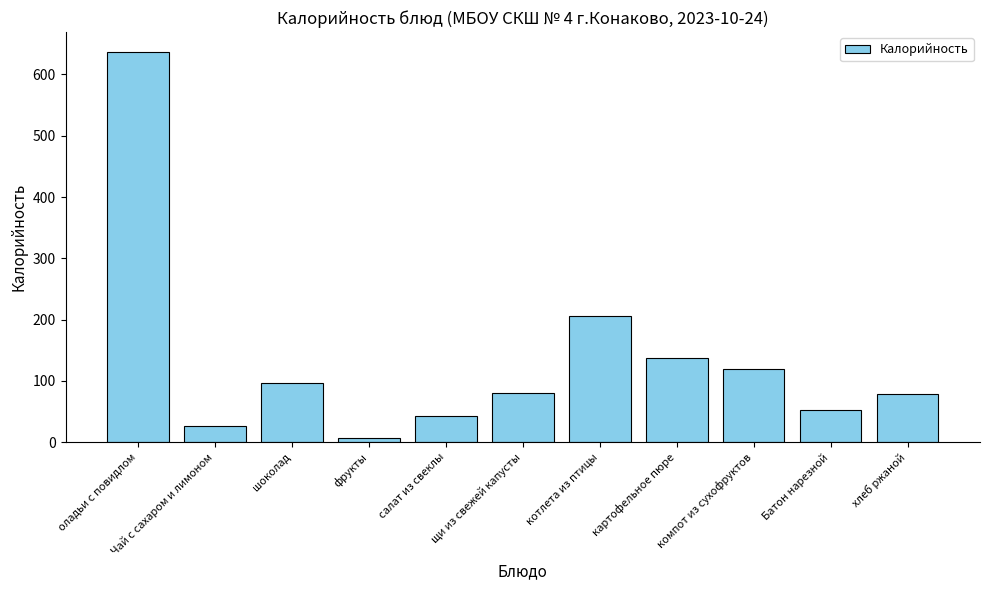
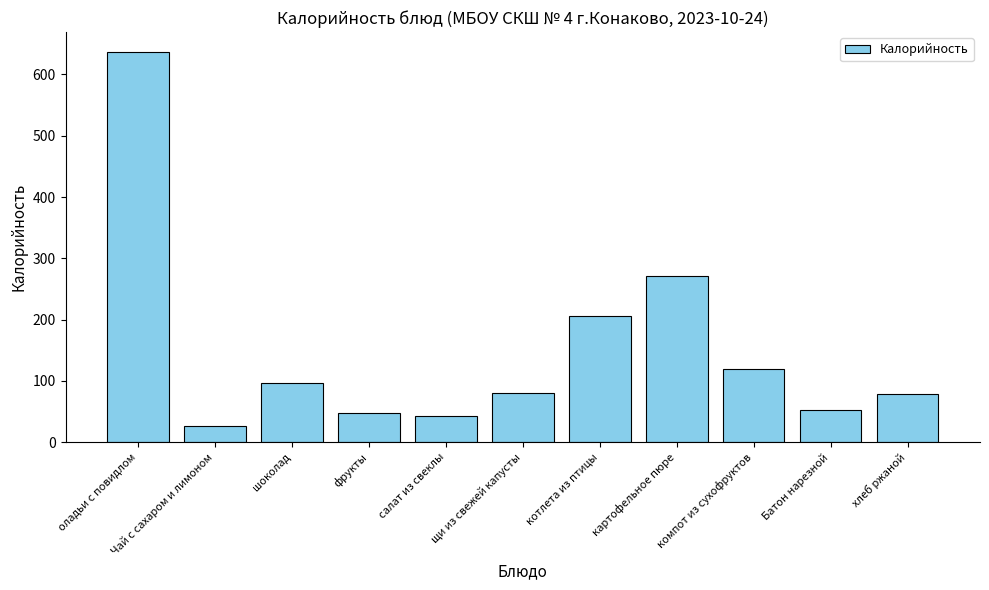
  {
    "оладьи с повидлом": 640,
    "Чай с сахаром и лимоном": 30,
    "шоколад": 100,
-   "фрукты": 10,
+   "фрукты": 50,
    "салат из свеклы": 40,
    "щи из свежей капусты": 80,
    "котлета из птицы": 210,
-   "картофельное пюре": 140,
+   "картофельное пюре": 270,
    "компот из сухофруктов": 120,
    "Батон нарезной": 50,
    "хлеб ржаной": 80
  }
